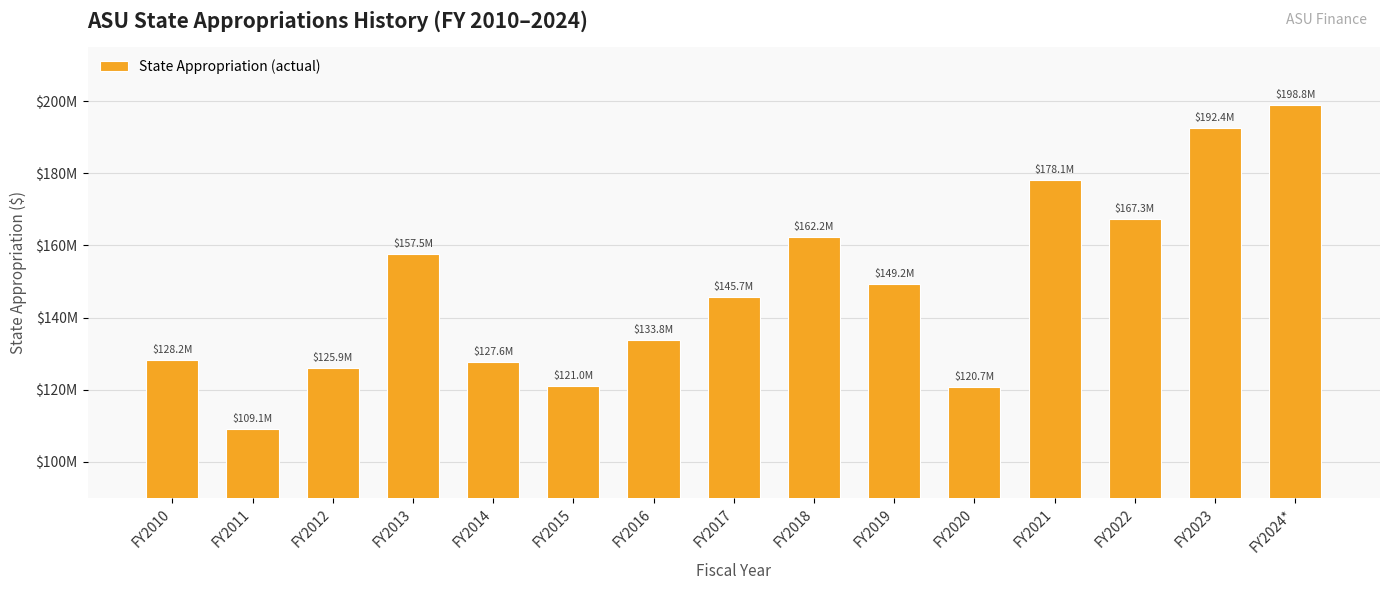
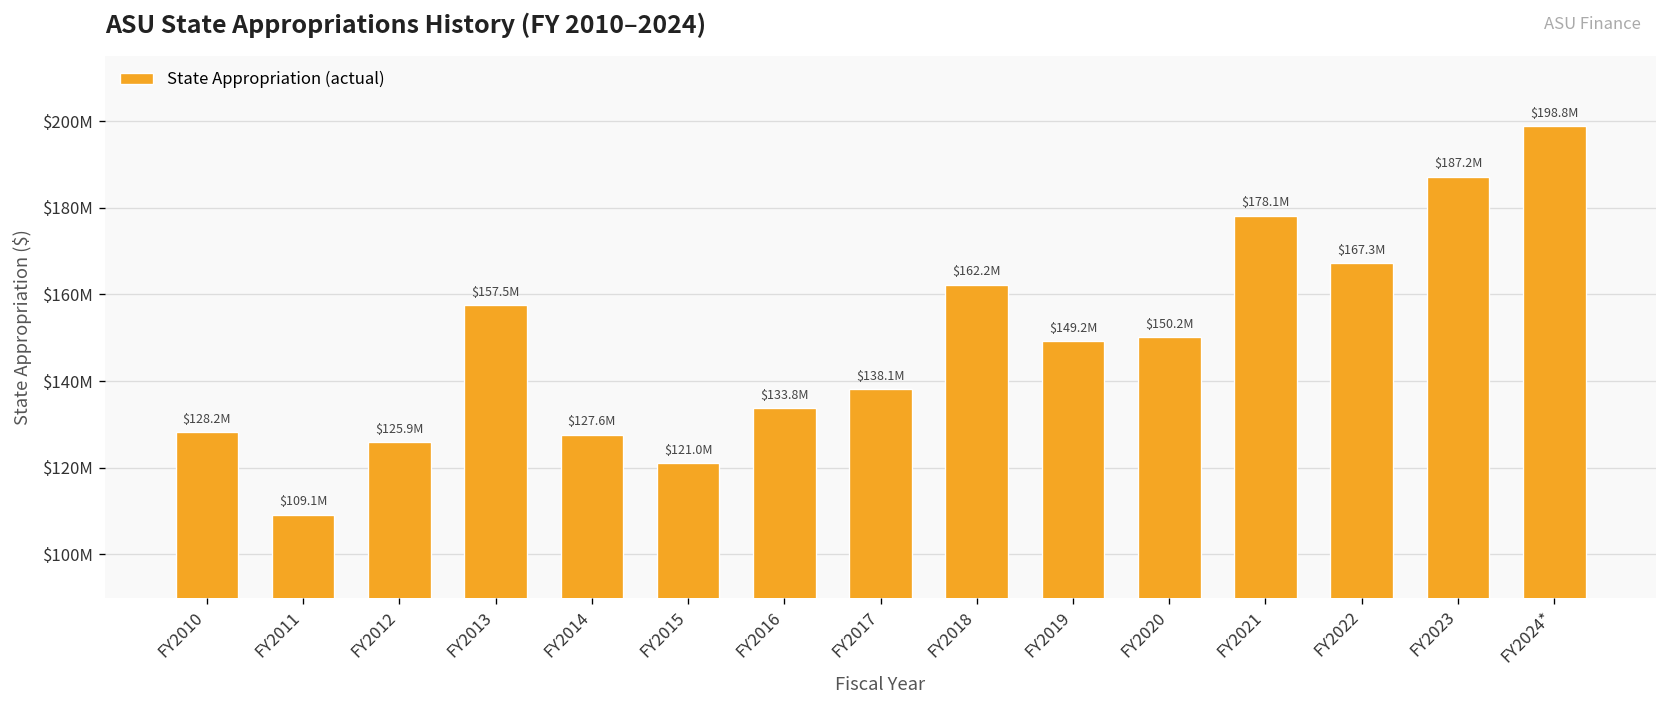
  {
    "FY2010": "$128.2M",
    "FY2011": "$109.1M",
    "FY2012": "$125.9M",
    "FY2013": "$157.5M",
    "FY2014": "$127.6M",
    "FY2015": "$121.0M",
    "FY2016": "$133.8M",
-   "FY2017": "$145.7M",
+   "FY2017": "$138.1M",
    "FY2018": "$162.2M",
    "FY2019": "$149.2M",
-   "FY2020": "$120.7M",
+   "FY2020": "$150.2M",
    "FY2021": "$178.1M",
    "FY2022": "$167.3M",
-   "FY2023": "$192.4M",
+   "FY2023": "$187.2M",
    "FY2024*": "$198.8M"
  }
